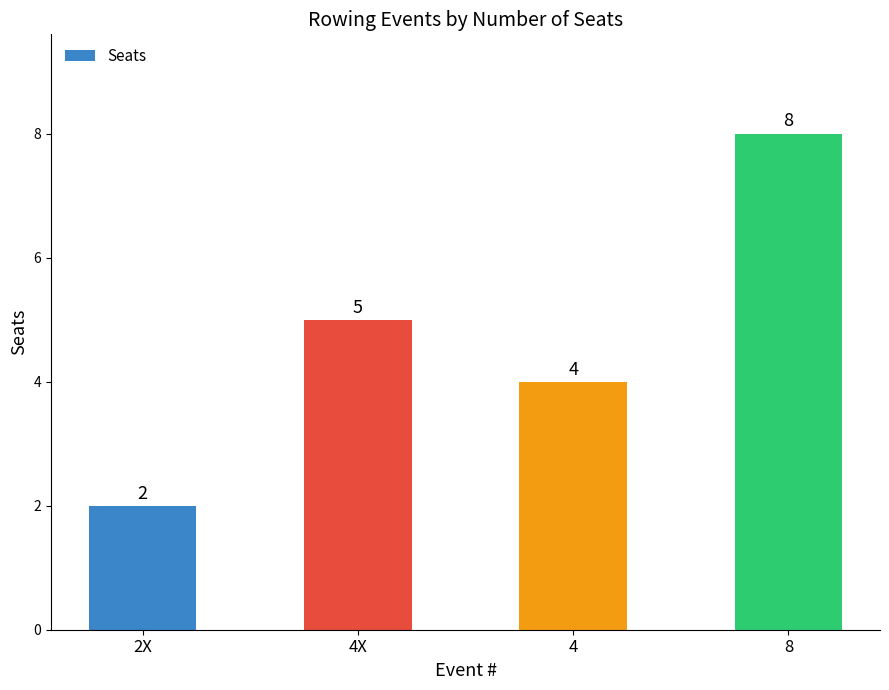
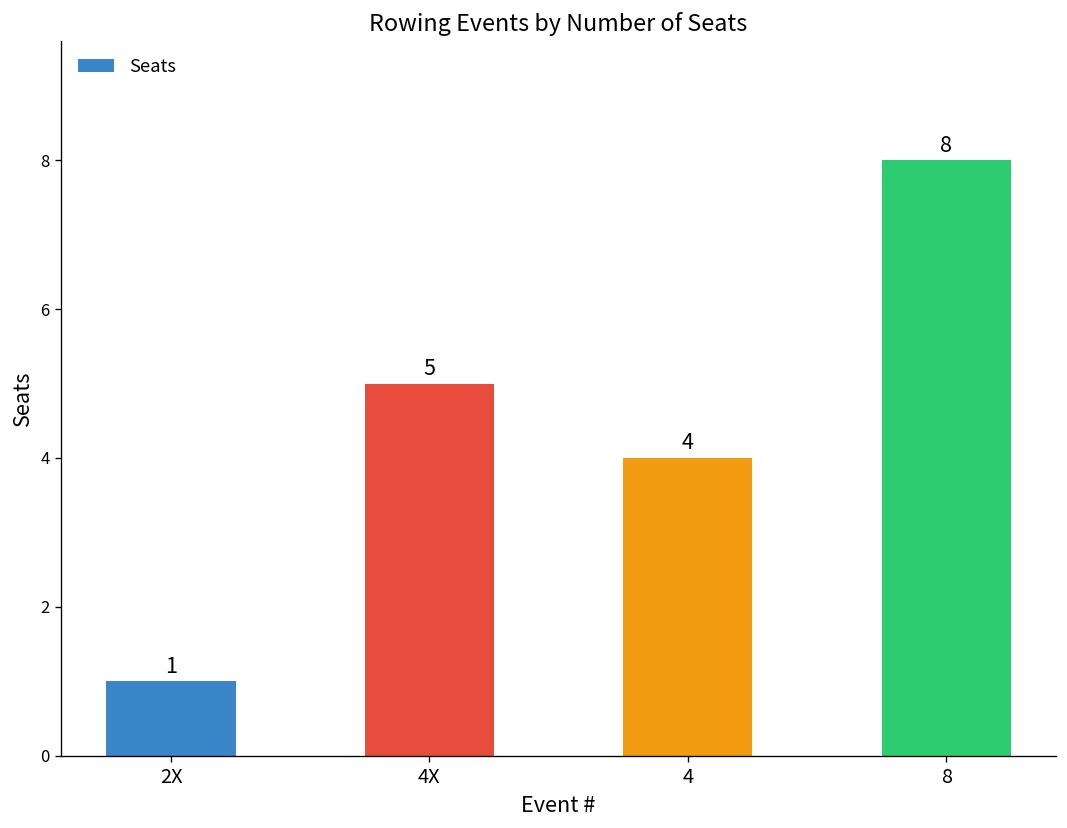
  {
-   "2X": 2,
+   "2X": 1,
    "4X": 5,
    "4": 4,
    "8": 8
  }
